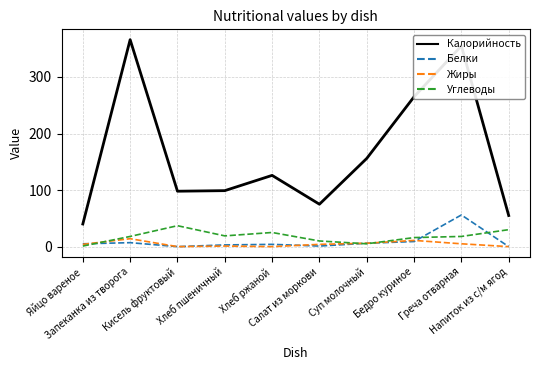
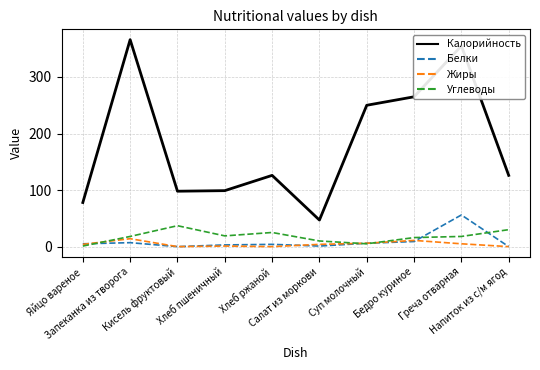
  {
    "Калорийность": {
-     "Яйцо вареное": 40,
+     "Яйцо вареное": 80,
      "Запеканка из творога": 370,
      "Кисель фруктовый": 100,
      "Хлеб пшеничный": 100,
      "Хлеб ржаной": 130,
-     "Салат из моркови": 80,
-     "Суп молочный": 160,
-     "Напиток из с/м ягод": 60
+     "Салат из моркови": 50,
+     "Суп молочный": 250,
+     "Напиток из с/м ягод": 130
    },
    "Белки": {
      "Запеканка из творога": 10,
      "Греча отварная": 60
    },
    "Жиры": {
      "Греча отварная": 10
    },
    "Углеводы": {
      "Кисель фруктовый": 40,
      "Хлеб пшеничный": 20,
      "Хлеб ржаной": 30,
      "Салат из моркови": 10,
      "Бедро куриное": 20,
      "Греча отварная": 20,
      "Напиток из с/м ягод": 30
    }
  }
